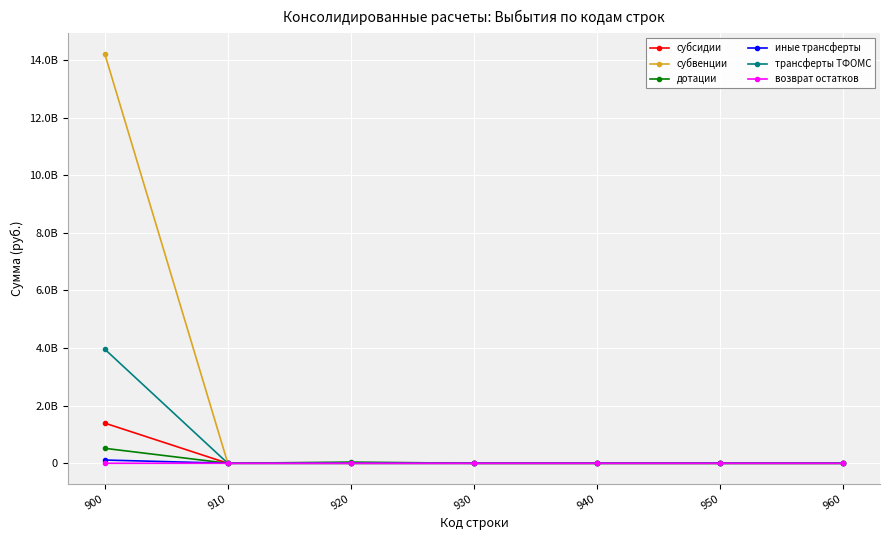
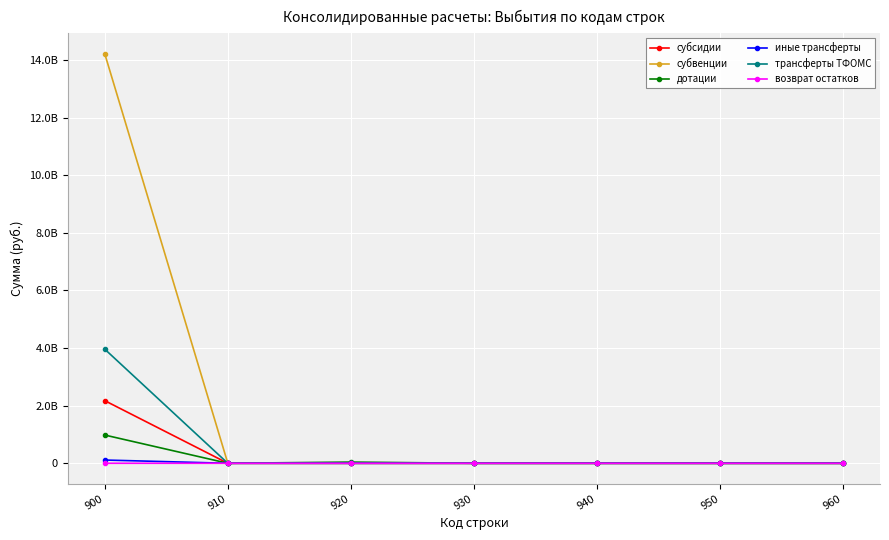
  {
    "субсидии": {
-     "900": 1400000000
+     "900": 2200000000
    },
    "субвенции": {
      "900": 14200000000
    },
    "дотации": {
-     "900": 500000000
+     "900": 1000000000
    },
    "иные трансферты": {
      "900": 100000000
    },
    "трансферты ТФОМС": {
      "900": 4000000000
    },
    "возврат остатков": {
      "900": 0
    }
  }
